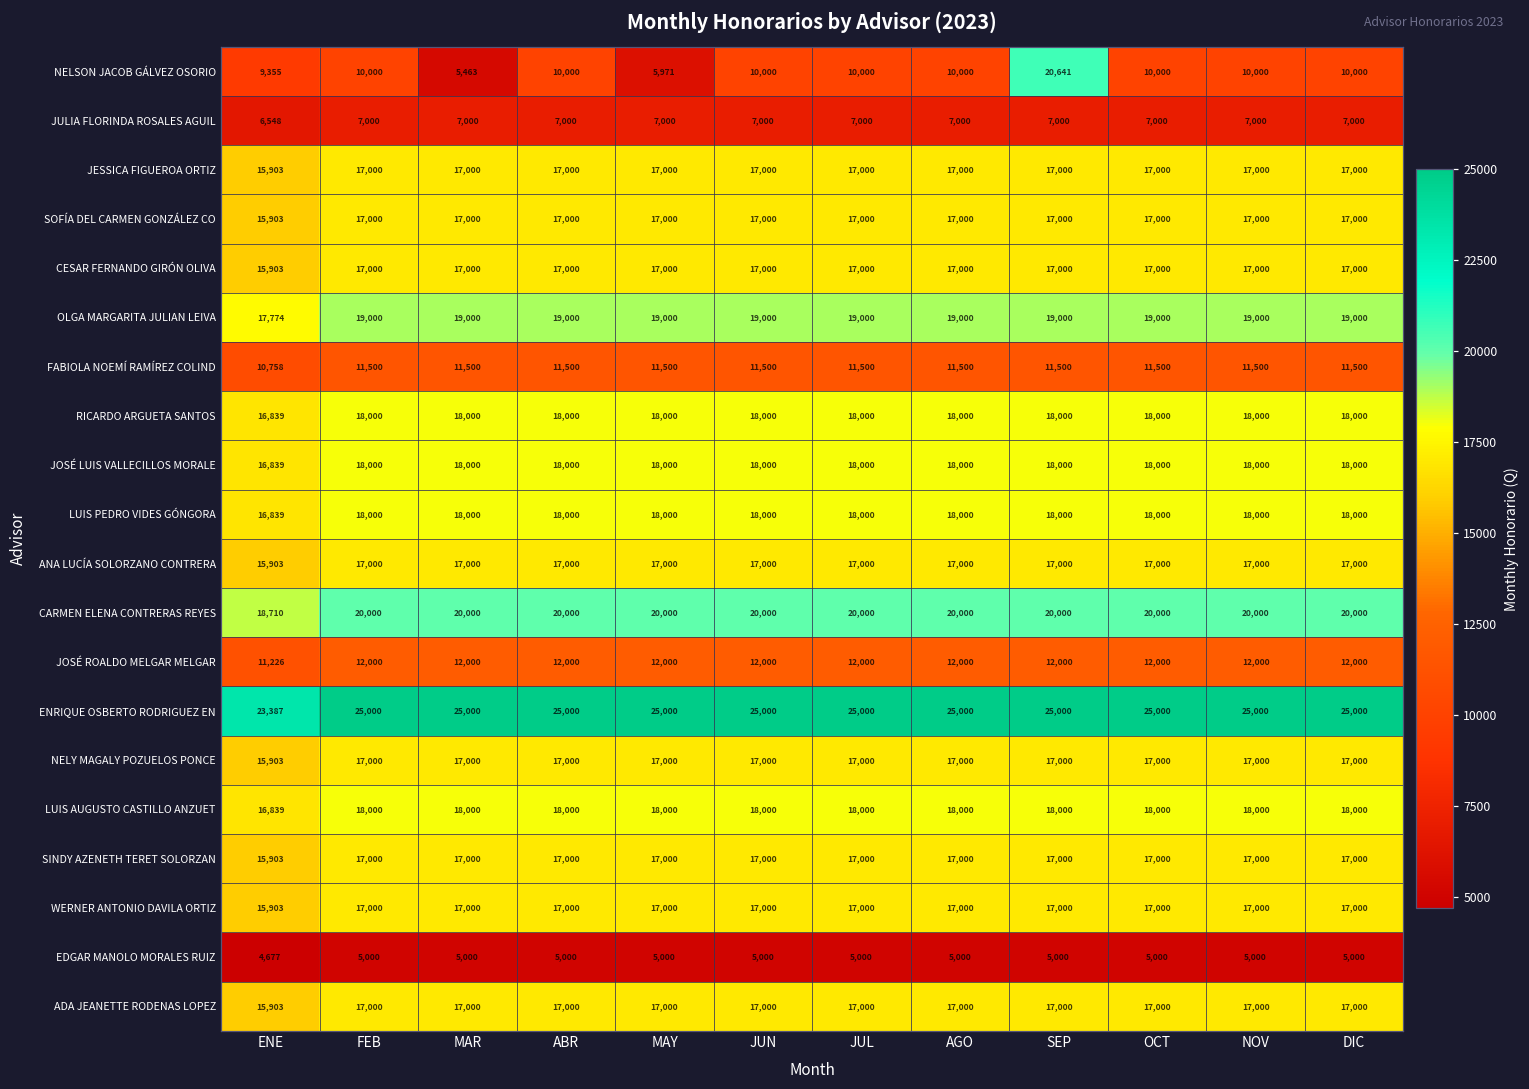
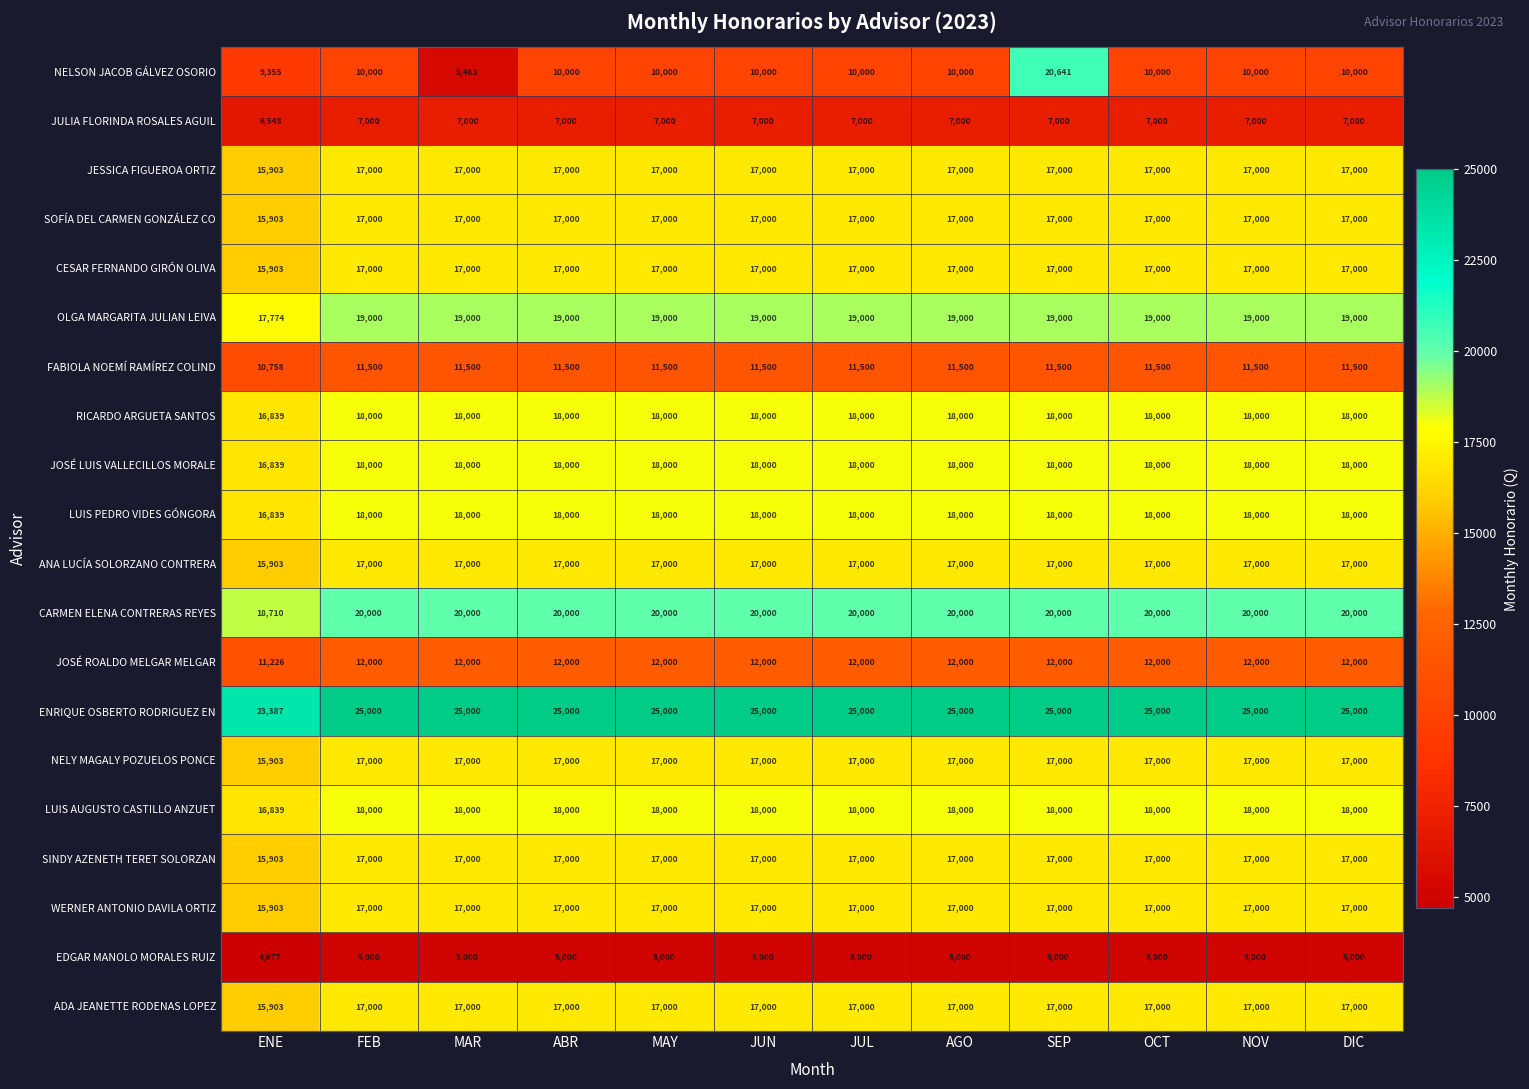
  {
    "NELSON JACOB GÁLVEZ OSORIO": {
      "ENE": "9,355",
      "FEB": "10,000",
      "MAR": "5,463",
      "ABR": "10,000",
-     "MAY": "5,971",
+     "MAY": "10,000",
      "JUN": "10,000",
      "JUL": "10,000",
      "AGO": "10,000",
      "SEP": "20,641",
      "OCT": "10,000",
      "NOV": "10,000",
      "DIC": "10,000"
    }
  }
